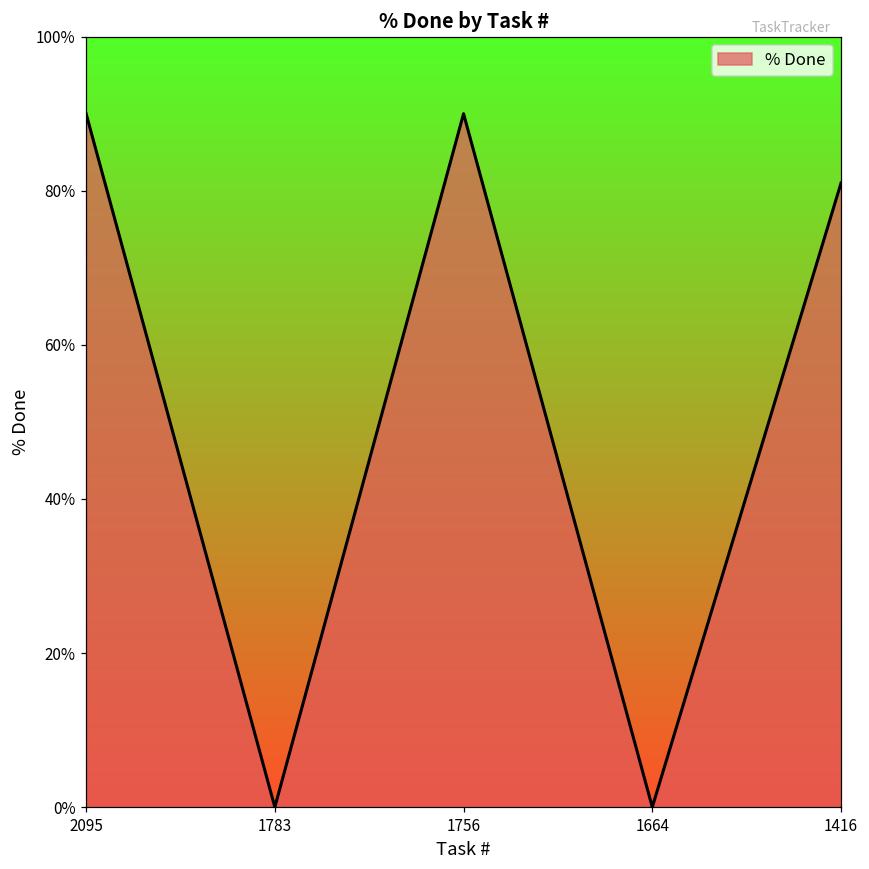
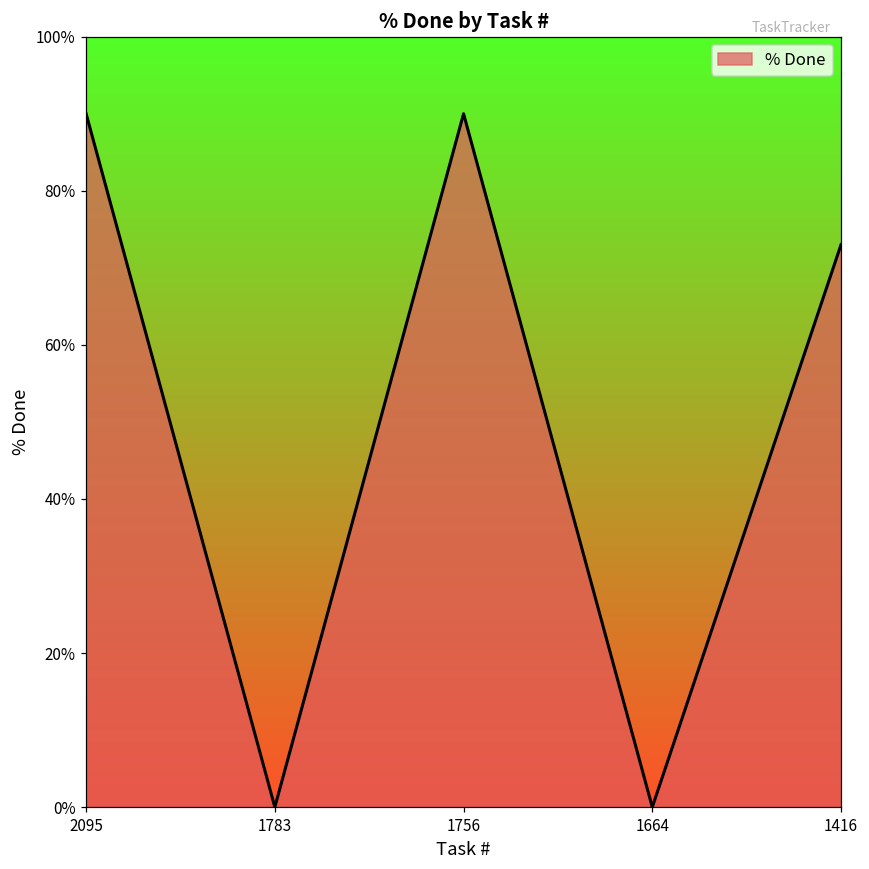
  {
    "2095": "90%",
    "1783": "0%",
    "1756": "90%",
    "1664": "0%",
-   "1416": "81%"
+   "1416": "73%"
  }
